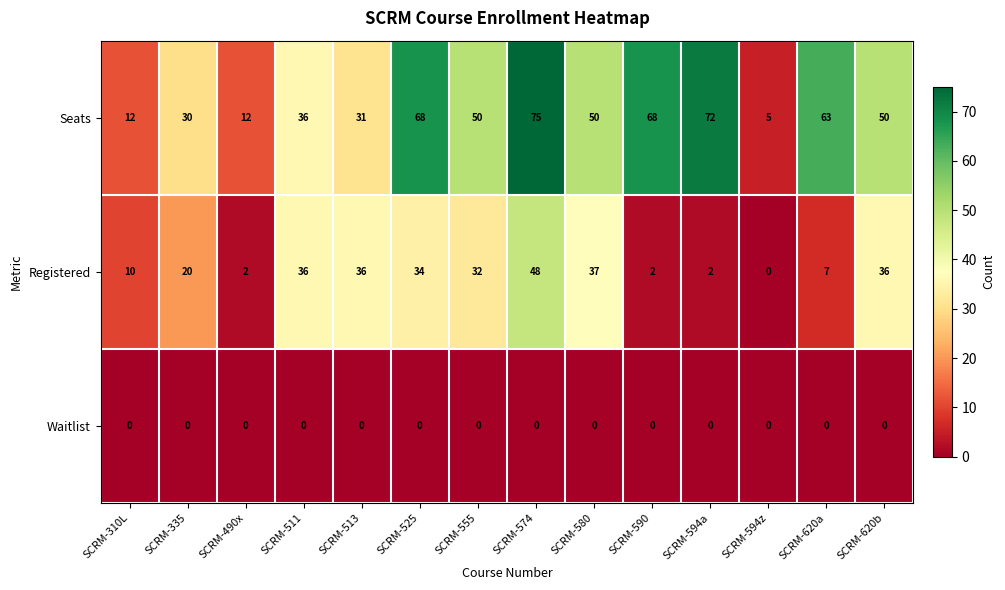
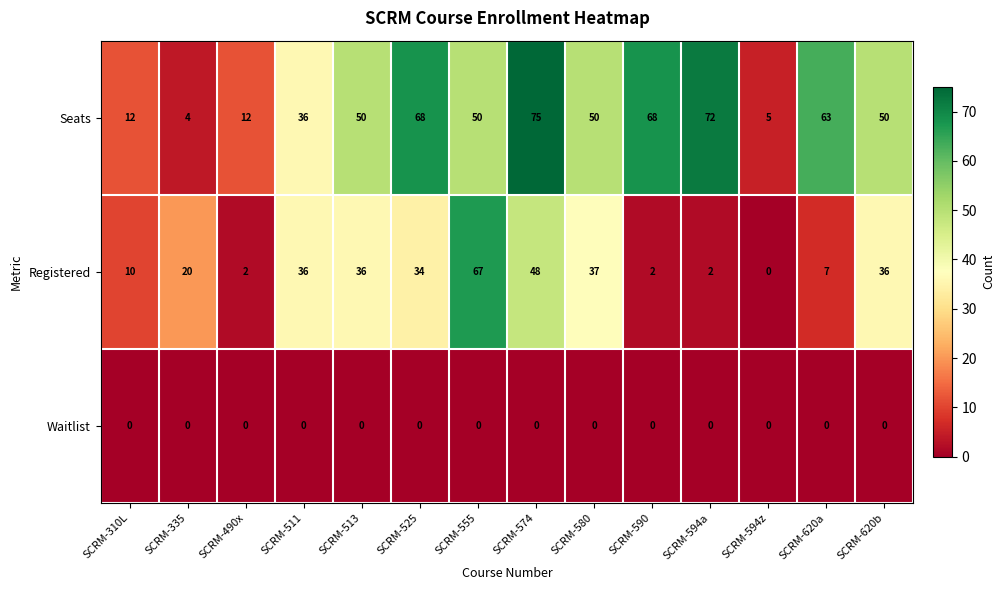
  {
    "Seats": {
      "SCRM-310L": 12,
-     "SCRM-335": 30,
+     "SCRM-335": 4,
      "SCRM-490x": 12,
      "SCRM-511": 36,
-     "SCRM-513": 31,
+     "SCRM-513": 50,
      "SCRM-525": 68,
      "SCRM-555": 50,
      "SCRM-574": 75,
      "SCRM-580": 50,
      "SCRM-590": 68,
      "SCRM-594a": 72,
      "SCRM-594z": 5,
      "SCRM-620a": 63,
      "SCRM-620b": 50
    },
    "Registered": {
      "SCRM-310L": 10,
      "SCRM-335": 20,
      "SCRM-490x": 2,
      "SCRM-511": 36,
      "SCRM-513": 36,
      "SCRM-525": 34,
-     "SCRM-555": 32,
+     "SCRM-555": 67,
      "SCRM-574": 48,
      "SCRM-580": 37,
      "SCRM-590": 2,
      "SCRM-594a": 2,
      "SCRM-594z": 0,
      "SCRM-620a": 7,
      "SCRM-620b": 36
    },
    "Waitlist": {
      "SCRM-310L": 0,
      "SCRM-335": 0,
      "SCRM-490x": 0,
      "SCRM-511": 0,
      "SCRM-513": 0,
      "SCRM-525": 0,
      "SCRM-555": 0,
      "SCRM-574": 0,
      "SCRM-580": 0,
      "SCRM-590": 0,
      "SCRM-594a": 0,
      "SCRM-594z": 0,
      "SCRM-620a": 0,
      "SCRM-620b": 0
    }
  }
